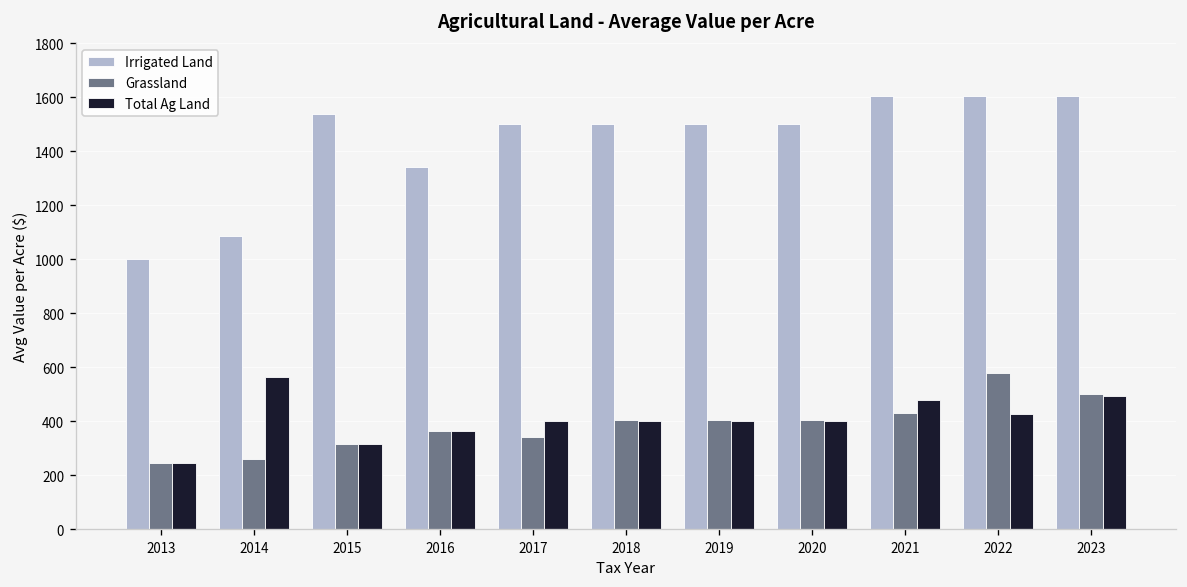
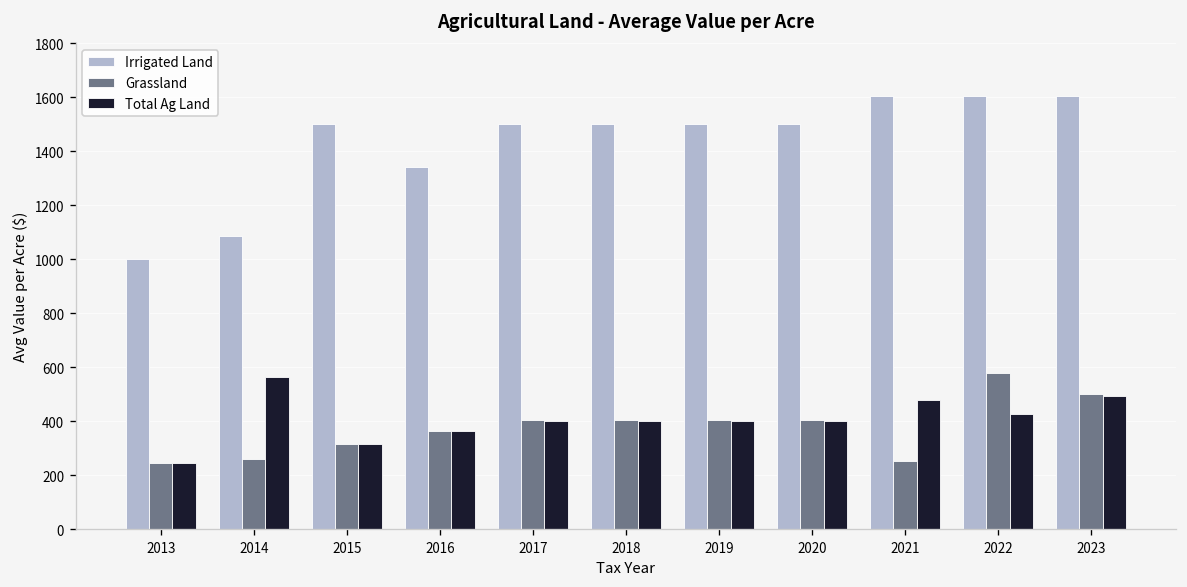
  {
    "Irrigated Land": {
      "2013": 1000,
      "2014": 1090,
-     "2015": 1540,
+     "2015": 1500,
      "2016": 1340,
      "2017": 1500,
      "2018": 1500,
      "2019": 1500,
      "2020": 1500,
      "2021": 1610,
      "2022": 1610,
      "2023": 1610
    },
    "Grassland": {
      "2013": 250,
      "2014": 260,
      "2015": 320,
      "2016": 370,
-     "2017": 340,
+     "2017": 400,
      "2018": 400,
      "2019": 400,
      "2020": 400,
-     "2021": 430,
+     "2021": 250,
      "2022": 580,
      "2023": 500
    },
    "Total Ag Land": {
      "2013": 240,
      "2014": 560,
      "2015": 310,
      "2016": 360,
      "2017": 400,
      "2018": 400,
      "2019": 400,
      "2020": 400,
      "2021": 480,
      "2022": 430,
      "2023": 490
    }
  }
